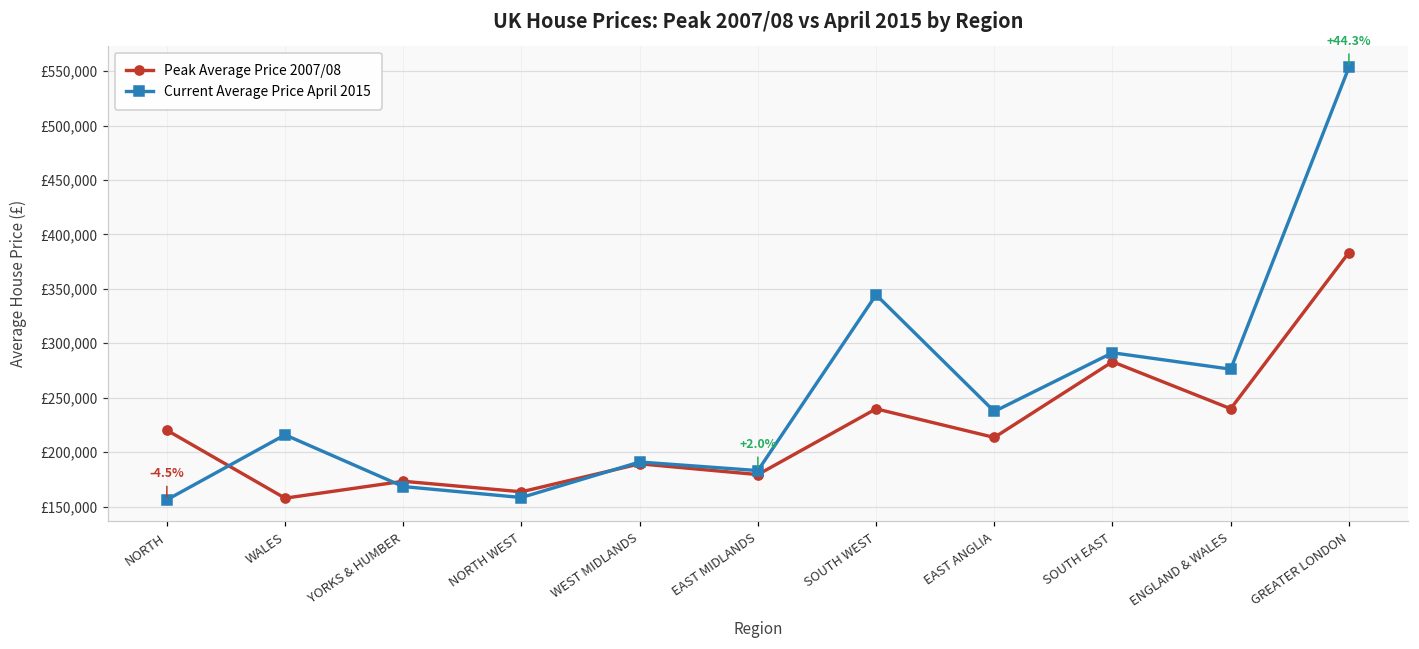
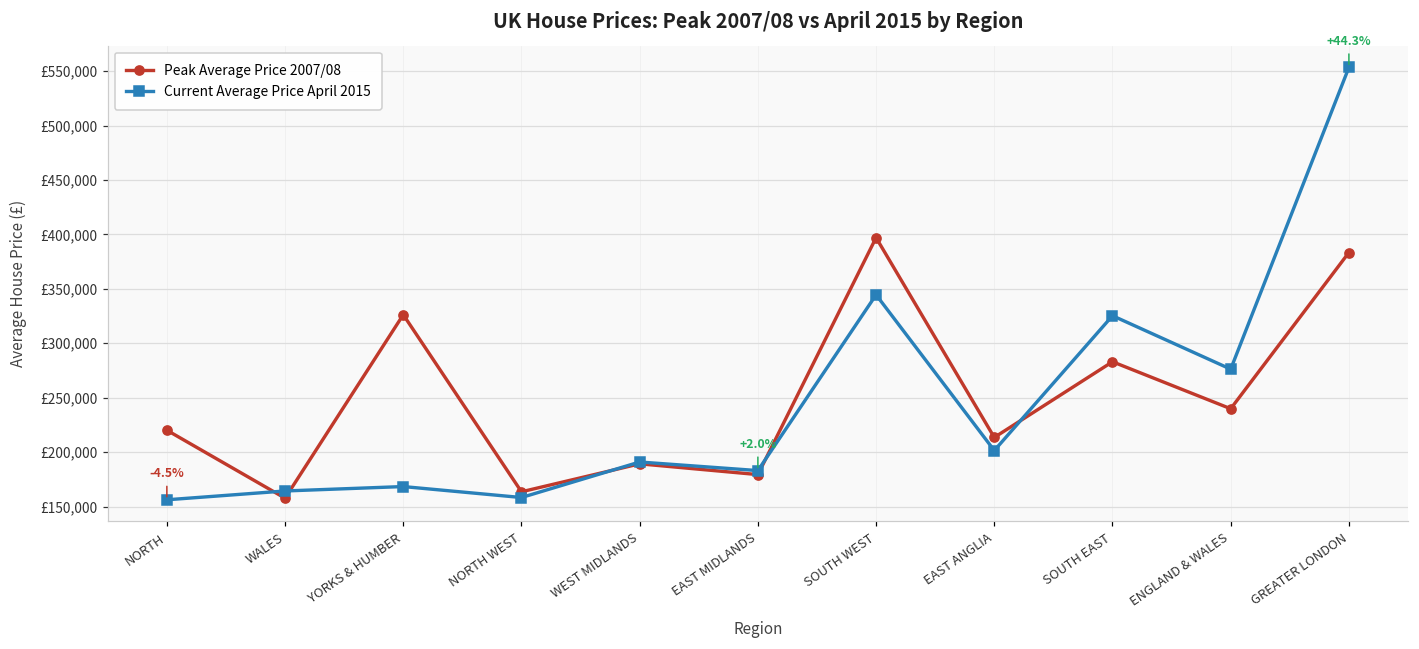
  {
    "Peak Average Price 2007/08": {
      "NORTH": "£220,000",
      "WALES": "£160,000",
-     "YORKS & HUMBER": "£170,000",
+     "YORKS & HUMBER": "£330,000",
      "NORTH WEST": "£160,000",
      "EAST MIDLANDS": "£180,000",
-     "SOUTH WEST": "£240,000",
+     "SOUTH WEST": "£400,000",
      "EAST ANGLIA": "£210,000",
      "SOUTH EAST": "£280,000",
      "ENGLAND & WALES": "£240,000",
      "GREATER LONDON": "£380,000"
    },
    "Current Average Price April 2015": {
-     "WALES": "£220,000",
+     "WALES": "£160,000",
      "YORKS & HUMBER": "£170,000",
      "NORTH WEST": "£160,000",
      "SOUTH WEST": "£340,000",
-     "EAST ANGLIA": "£240,000",
-     "SOUTH EAST": "£290,000",
+     "EAST ANGLIA": "£200,000",
+     "SOUTH EAST": "£330,000",
      "ENGLAND & WALES": "£280,000"
    }
  }
